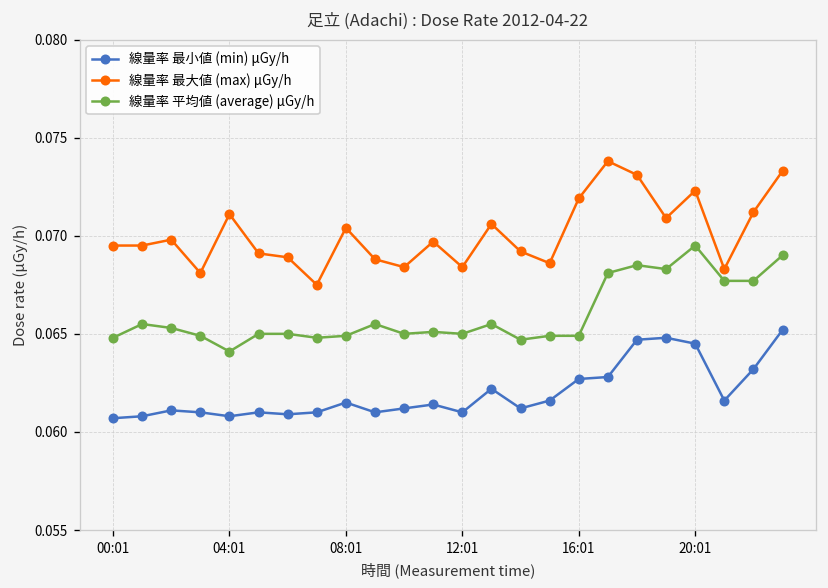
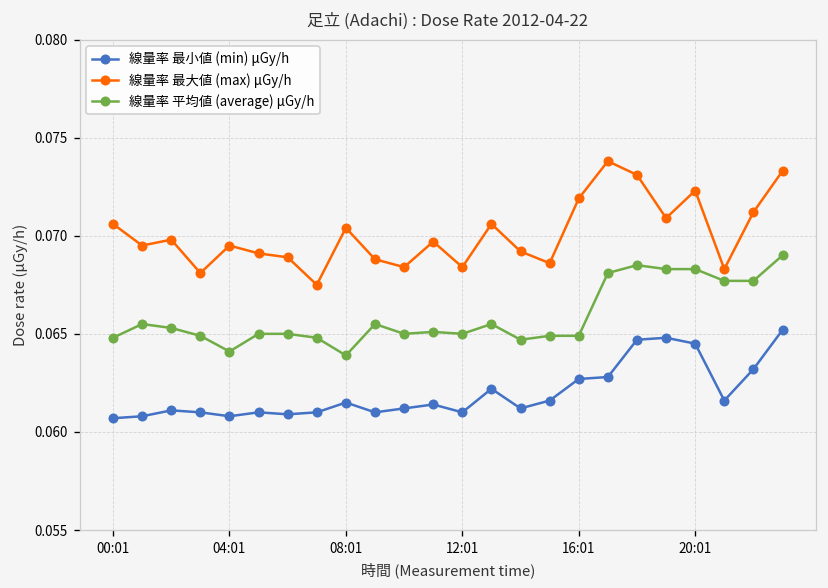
  {
    "線量率 最小値 (min) μGy/h": {
      "00:01": 0.0607,
      "04:01": 0.0608,
      "08:01": 0.0615,
      "12:01": 0.0610,
      "16:01": 0.0627,
      "20:01": 0.0645
    },
    "線量率 最大値 (max) μGy/h": {
-     "00:01": 0.0695,
-     "04:01": 0.0711,
+     "00:01": 0.0706,
+     "04:01": 0.0695,
      "08:01": 0.0704,
      "12:01": 0.0684,
      "16:01": 0.0719,
      "20:01": 0.0723
    },
    "線量率 平均値 (average) μGy/h": {
      "00:01": 0.0648,
      "04:01": 0.0641,
-     "08:01": 0.0649,
+     "08:01": 0.0639,
      "12:01": 0.0650,
      "16:01": 0.0649,
-     "20:01": 0.0695
+     "20:01": 0.0683
    }
  }
